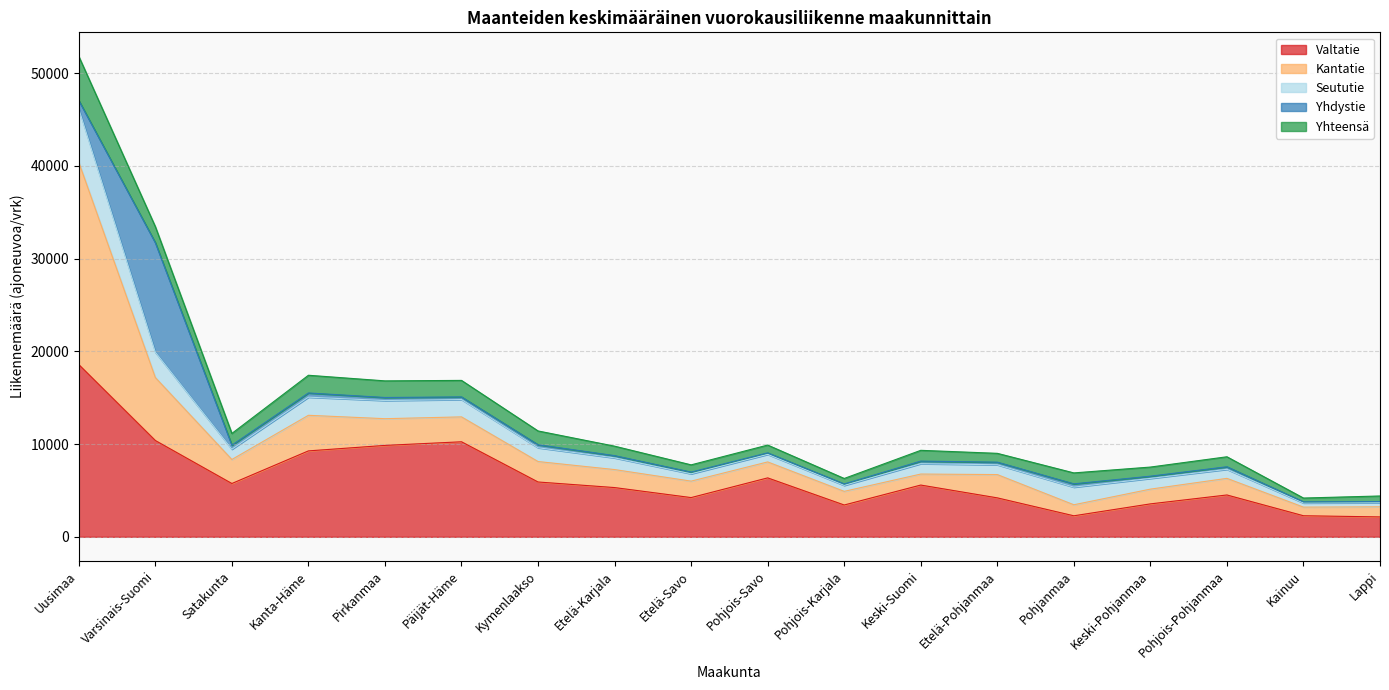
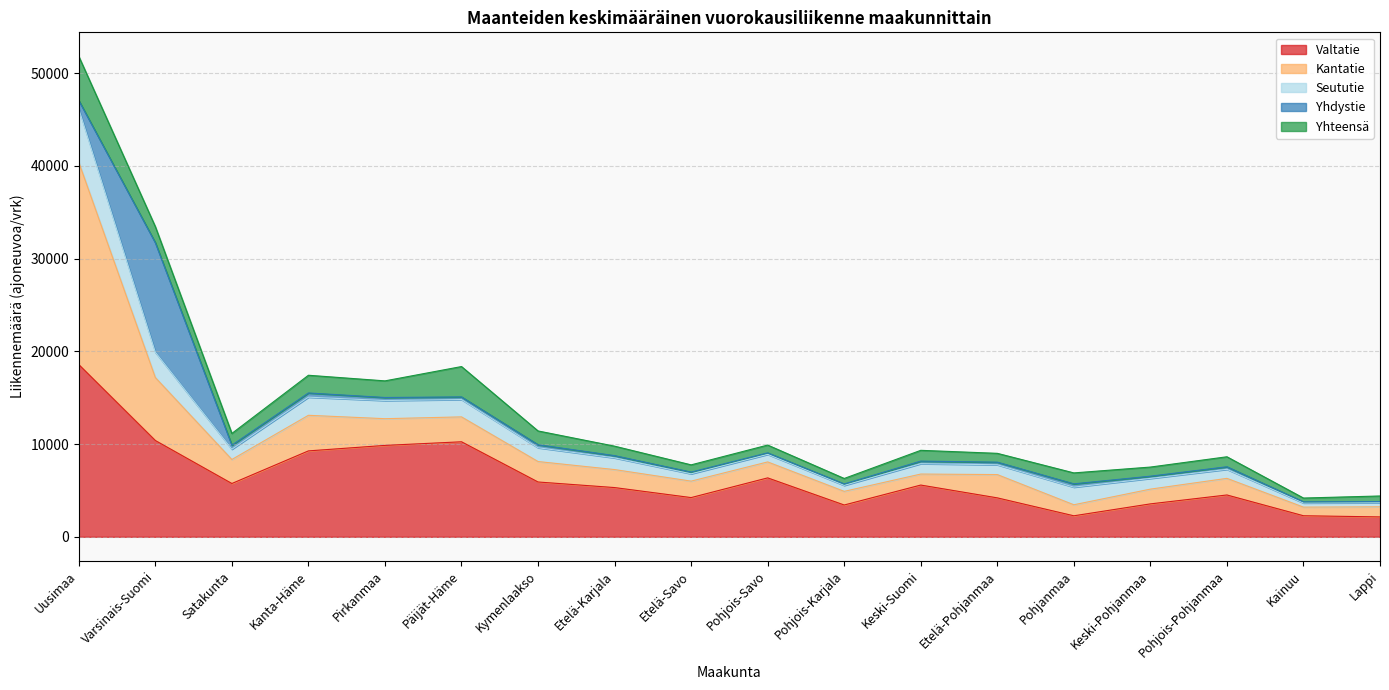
  {
    "Valtatie": {
      "Uusimaa": 19000,
      "Varsinais-Suomi": 10000,
      "Satakunta": 6000,
      "Kanta-Häme": 9000,
      "Pirkanmaa": 10000,
      "Päijät-Häme": 10000,
      "Kymenlaakso": 6000,
      "Etelä-Karjala": 5000,
      "Etelä-Savo": 4000,
      "Pohjois-Savo": 6000,
      "Pohjois-Karjala": 3000,
      "Keski-Suomi": 6000,
      "Etelä-Pohjanmaa": 4000,
      "Pohjanmaa": 2000,
      "Keski-Pohjanmaa": 4000,
      "Pohjois-Pohjanmaa": 5000,
      "Kainuu": 2000,
      "Lappi": 2000
    },
    "Kantatie": {
      "Uusimaa": 22000,
      "Varsinais-Suomi": 7000,
      "Satakunta": 3000,
      "Kanta-Häme": 4000,
      "Pirkanmaa": 3000,
      "Päijät-Häme": 3000,
      "Kymenlaakso": 2000,
      "Etelä-Karjala": 2000,
      "Etelä-Savo": 2000,
      "Pohjois-Savo": 2000,
      "Pohjois-Karjala": 1000,
      "Keski-Suomi": 1000,
      "Etelä-Pohjanmaa": 3000,
      "Pohjanmaa": 1000,
      "Keski-Pohjanmaa": 2000,
      "Pohjois-Pohjanmaa": 2000,
      "Kainuu": 1000,
      "Lappi": 1000
    },
    "Seututie": {
      "Uusimaa": 6000,
      "Varsinais-Suomi": 3000,
      "Satakunta": 1000,
      "Kanta-Häme": 2000,
      "Pirkanmaa": 2000,
      "Päijät-Häme": 2000,
      "Kymenlaakso": 1000,
      "Keski-Suomi": 1000,
      "Etelä-Pohjanmaa": 1000,
      "Pohjanmaa": 2000,
      "Pohjois-Pohjanmaa": 1000
    },
    "Yhdystie": {
      "Uusimaa": 1000,
      "Varsinais-Suomi": 12000,
      "Satakunta": 0,
      "Kanta-Häme": 0,
      "Pirkanmaa": 0,
      "Päijät-Häme": 0,
      "Kymenlaakso": 0,
      "Keski-Suomi": 0,
      "Etelä-Pohjanmaa": 0,
      "Pohjanmaa": 0,
      "Pohjois-Pohjanmaa": 0
    },
    "Yhteensä": {
      "Uusimaa": 5000,
      "Varsinais-Suomi": 2000,
      "Satakunta": 1000,
      "Kanta-Häme": 2000,
      "Pirkanmaa": 2000,
-     "Päijät-Häme": 2000,
+     "Päijät-Häme": 3000,
      "Kymenlaakso": 1000,
      "Etelä-Karjala": 1000,
      "Etelä-Savo": 1000,
      "Pohjois-Savo": 1000,
      "Pohjois-Karjala": 1000,
      "Keski-Suomi": 1000,
      "Etelä-Pohjanmaa": 1000,
      "Pohjanmaa": 1000,
      "Keski-Pohjanmaa": 1000,
      "Pohjois-Pohjanmaa": 1000,
      "Kainuu": 0,
      "Lappi": 1000
    }
  }
